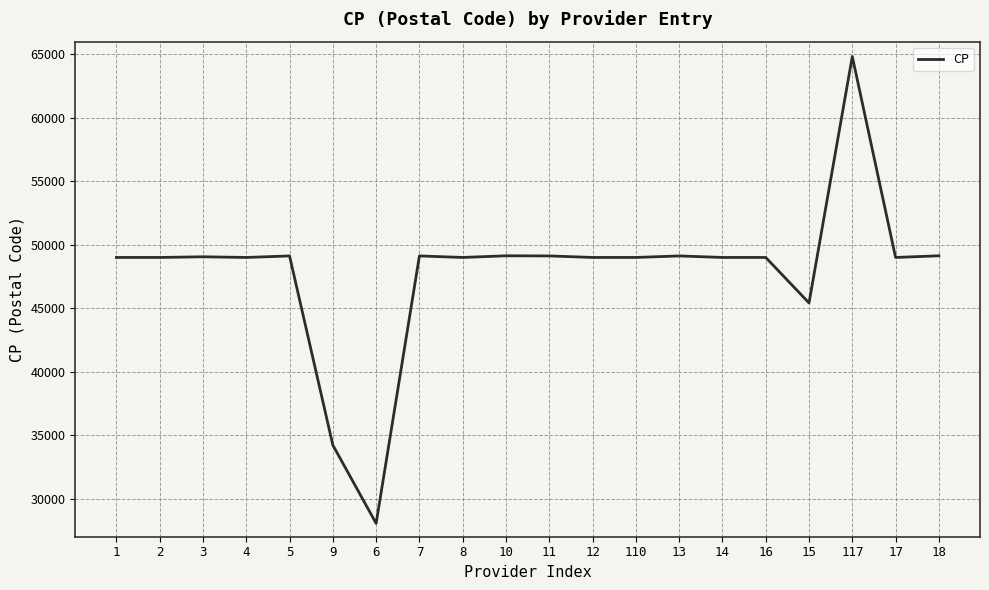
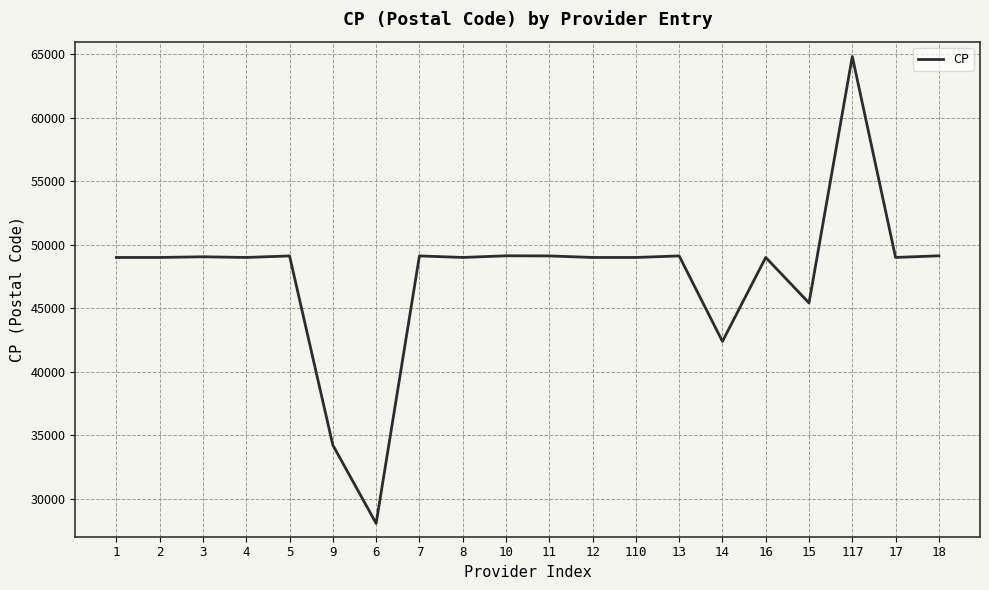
  {
    "1": 49000,
    "2": 49000,
    "3": 49100,
    "4": 49000,
    "5": 49100,
    "9": 34200,
    "6": 28100,
    "7": 49100,
    "8": 49000,
    "10": 49100,
    "11": 49100,
    "12": 49000,
    "110": 49000,
    "13": 49100,
-   "14": 49000,
+   "14": 42400,
    "16": 49000,
    "15": 45400,
    "117": 64800,
    "17": 49000,
    "18": 49100
  }
